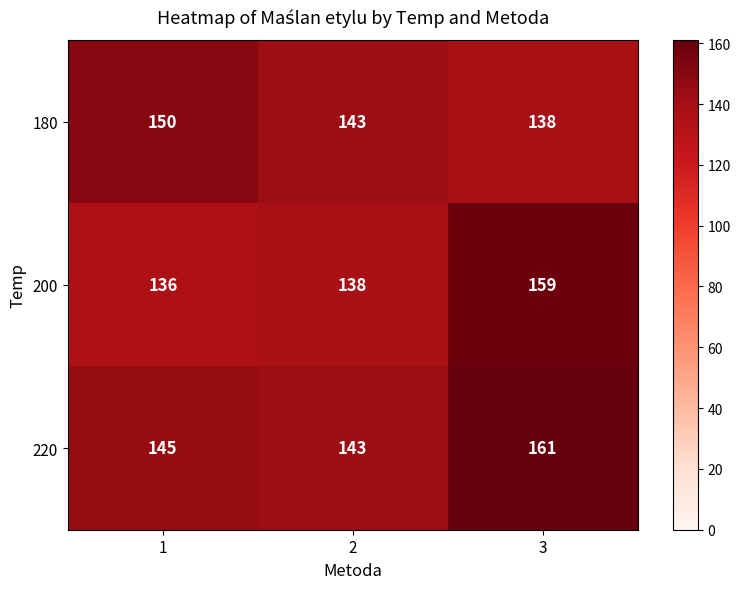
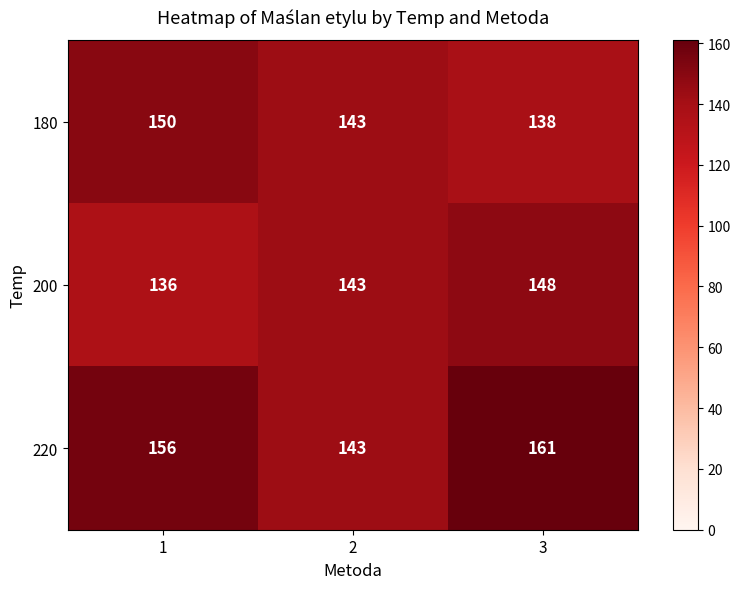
  {
    "180": {
      "1": 150,
      "2": 143,
      "3": 138
    },
    "200": {
      "1": 136,
-     "2": 138,
-     "3": 159
+     "2": 143,
+     "3": 148
    },
    "220": {
-     "1": 145,
+     "1": 156,
      "2": 143,
      "3": 161
    }
  }
